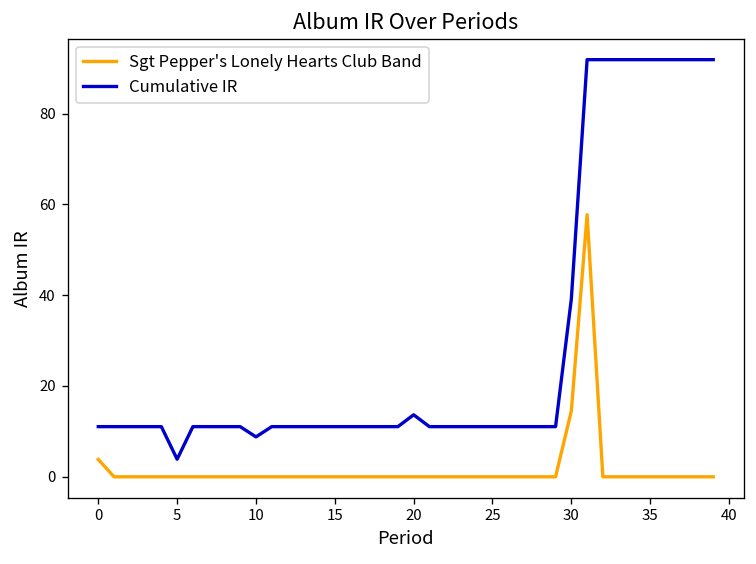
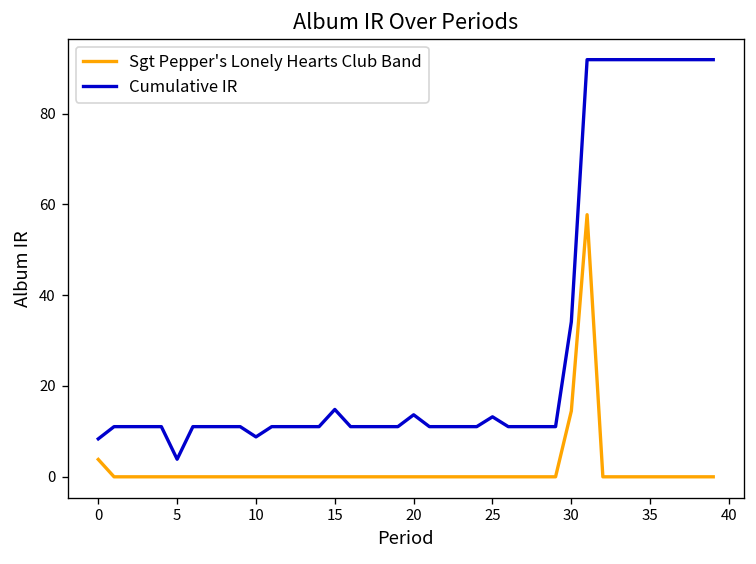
  {
    "Sgt Pepper's Lonely Hearts Club Band": {
      "0": 4,
      "5": 0,
      "10": 0,
      "15": 0,
      "20": 0,
      "25": 0,
      "30": 15,
      "35": 0
    },
    "Cumulative IR": {
-     "0": 11,
+     "0": 8,
      "5": 4,
      "10": 9,
-     "15": 11,
+     "15": 15,
      "20": 14,
-     "25": 11,
-     "30": 39,
+     "25": 13,
+     "30": 34,
      "35": 92
    }
  }
